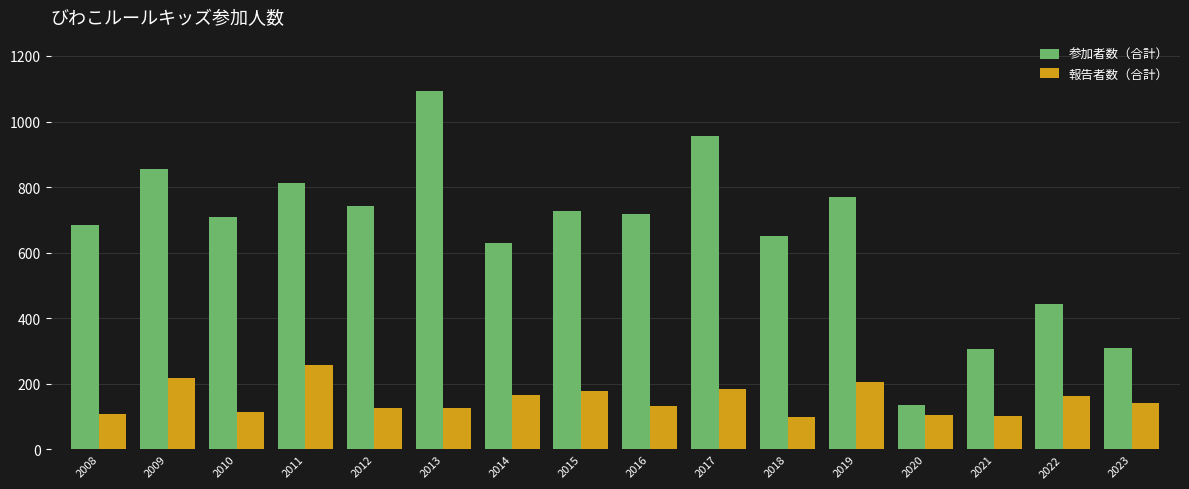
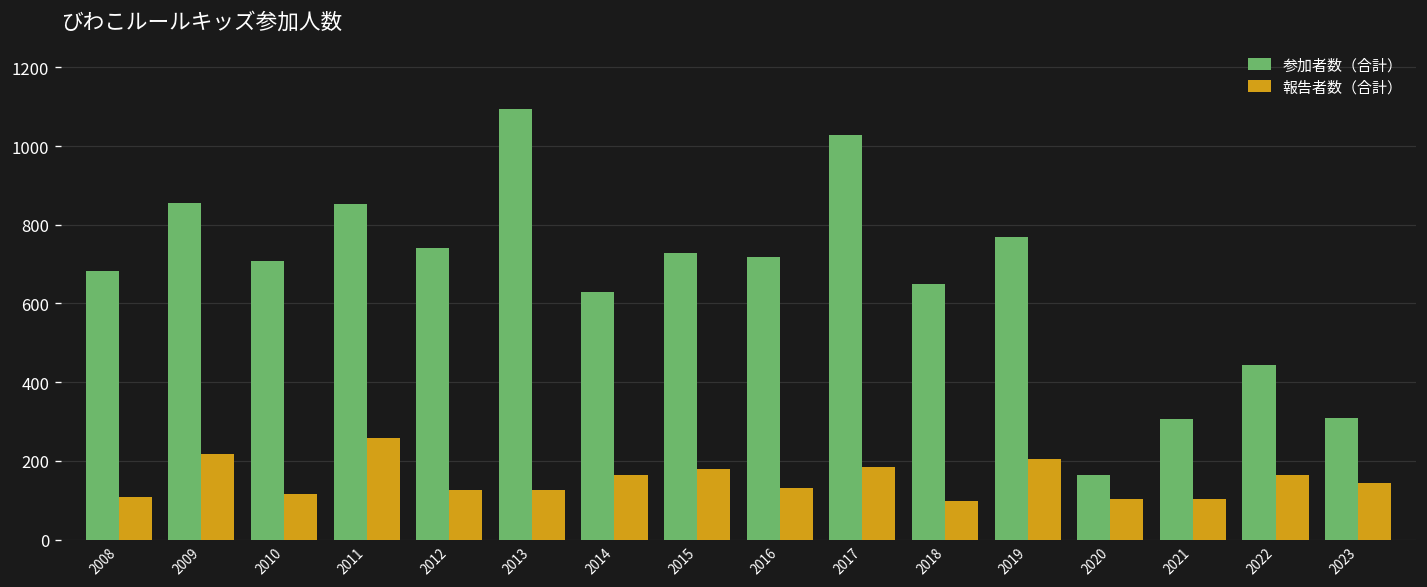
  {
    "参加者数（合計）": {
      "2008": 680,
      "2009": 850,
      "2010": 710,
-     "2011": 810,
+     "2011": 850,
      "2012": 740,
      "2013": 1090,
      "2014": 630,
      "2015": 730,
      "2016": 720,
-     "2017": 960,
+     "2017": 1030,
      "2018": 650,
      "2019": 770,
-     "2020": 140,
+     "2020": 170,
      "2021": 310,
      "2022": 440,
      "2023": 310
    },
    "報告者数（合計）": {
      "2008": 110,
      "2009": 220,
      "2010": 120,
      "2011": 260,
      "2012": 130,
      "2013": 130,
      "2014": 170,
      "2015": 180,
      "2016": 130,
      "2017": 180,
      "2018": 100,
      "2019": 210,
      "2020": 100,
      "2021": 100,
      "2022": 160,
      "2023": 140
    }
  }
